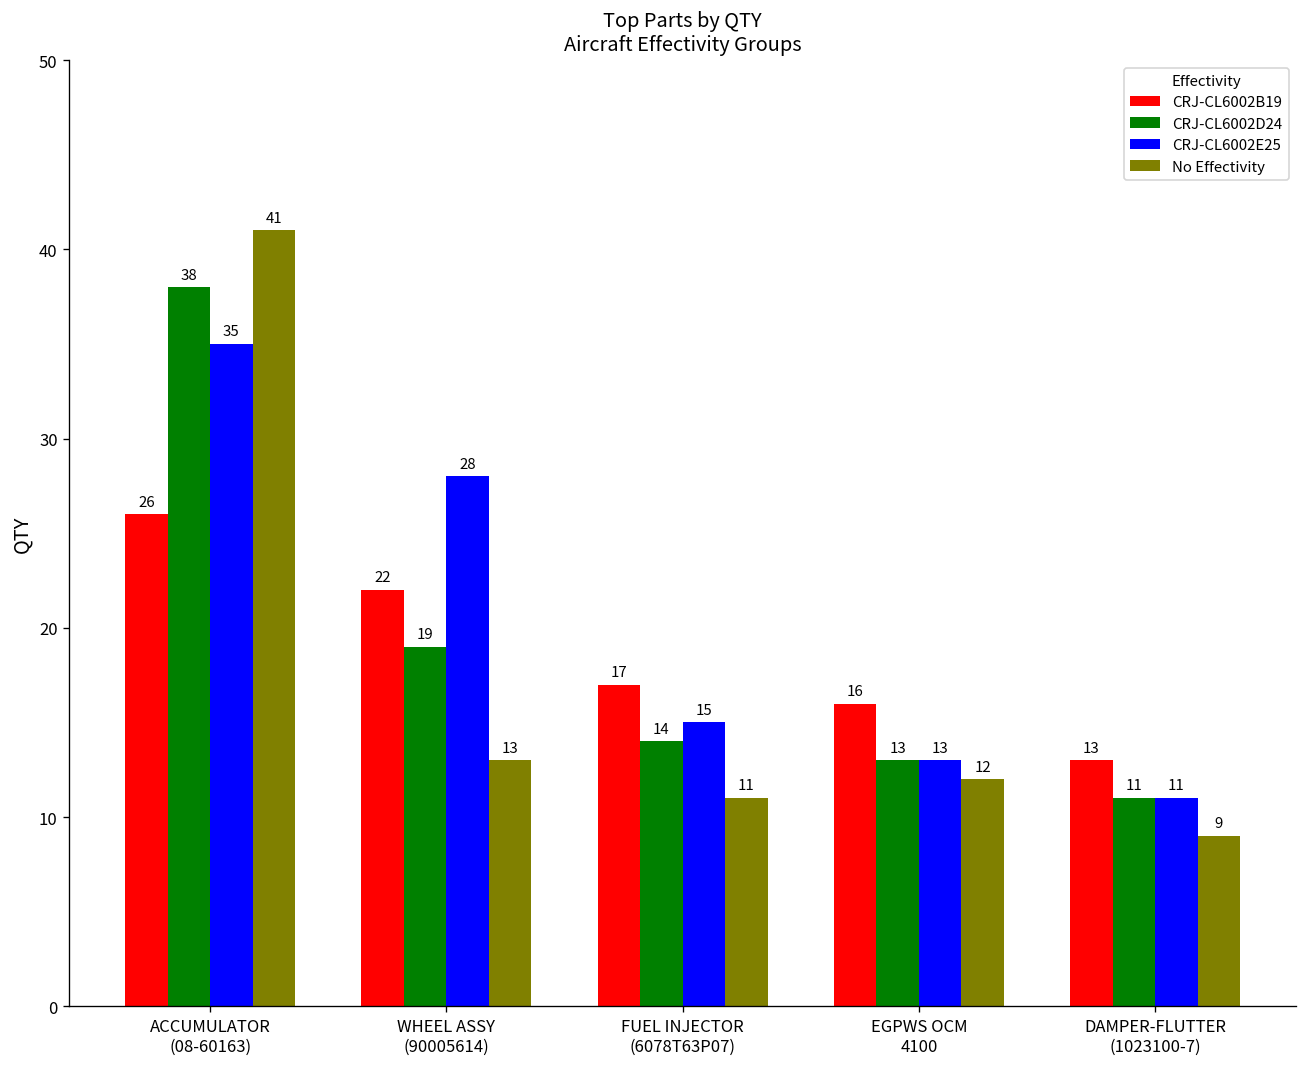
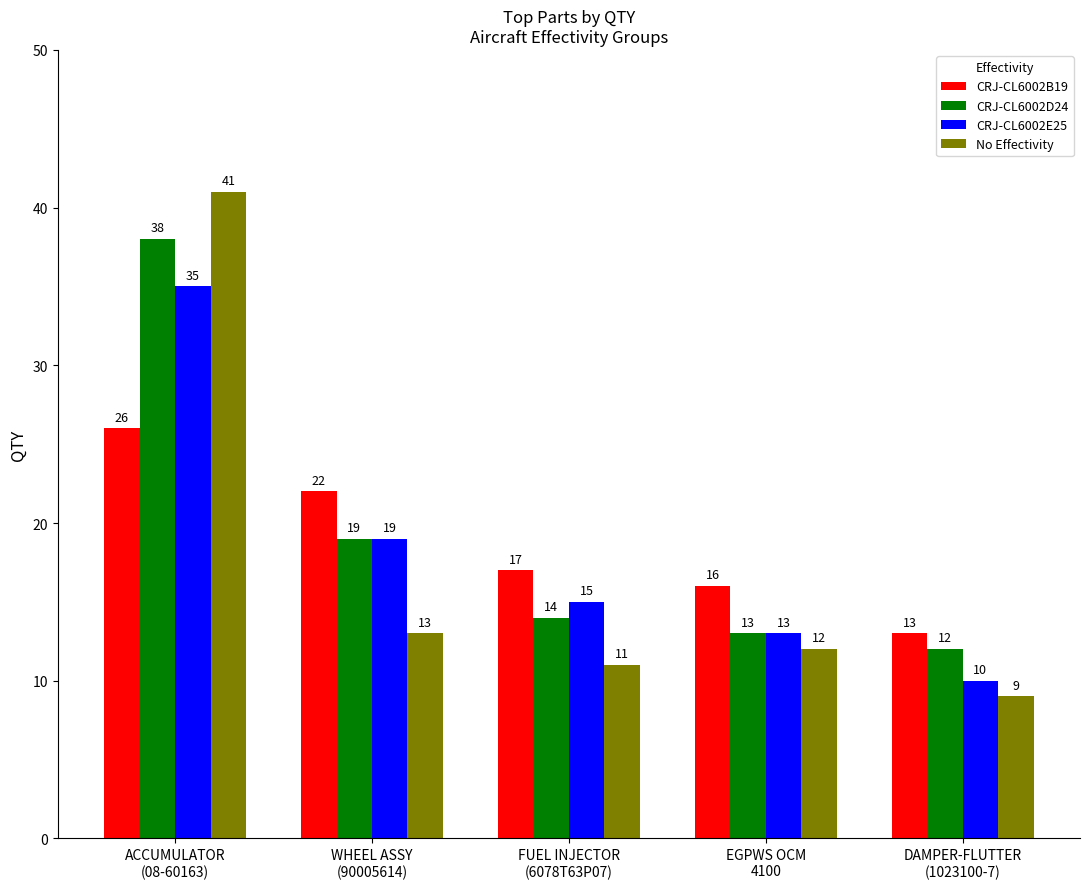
  {
    "CRJ-CL6002B19": {
      "ACCUMULATOR (08-60163)": 26,
      "WHEEL ASSY (90005614)": 22,
      "FUEL INJECTOR (6078T63P07)": 17,
      "EGPWS OCM 4100": 16,
      "DAMPER-FLUTTER (1023100-7)": 13
    },
    "CRJ-CL6002D24": {
      "ACCUMULATOR (08-60163)": 38,
      "WHEEL ASSY (90005614)": 19,
      "FUEL INJECTOR (6078T63P07)": 14,
      "EGPWS OCM 4100": 13,
-     "DAMPER-FLUTTER (1023100-7)": 11
+     "DAMPER-FLUTTER (1023100-7)": 12
    },
    "CRJ-CL6002E25": {
      "ACCUMULATOR (08-60163)": 35,
-     "WHEEL ASSY (90005614)": 28,
+     "WHEEL ASSY (90005614)": 19,
      "FUEL INJECTOR (6078T63P07)": 15,
      "EGPWS OCM 4100": 13,
-     "DAMPER-FLUTTER (1023100-7)": 11
+     "DAMPER-FLUTTER (1023100-7)": 10
    },
    "No Effectivity": {
      "ACCUMULATOR (08-60163)": 41,
      "WHEEL ASSY (90005614)": 13,
      "FUEL INJECTOR (6078T63P07)": 11,
      "EGPWS OCM 4100": 12,
      "DAMPER-FLUTTER (1023100-7)": 9
    }
  }
